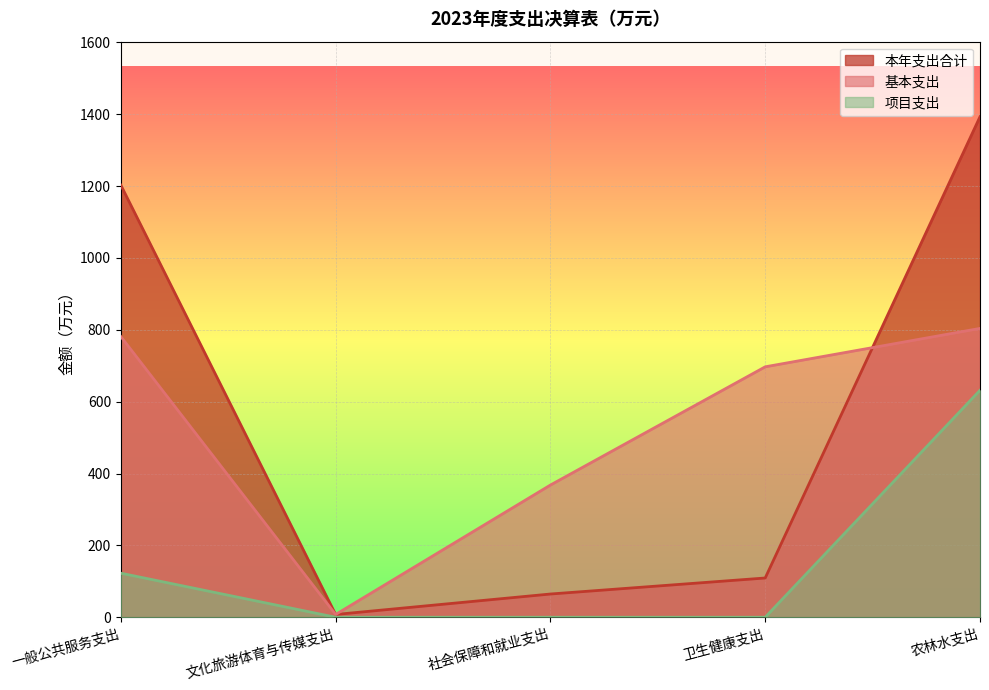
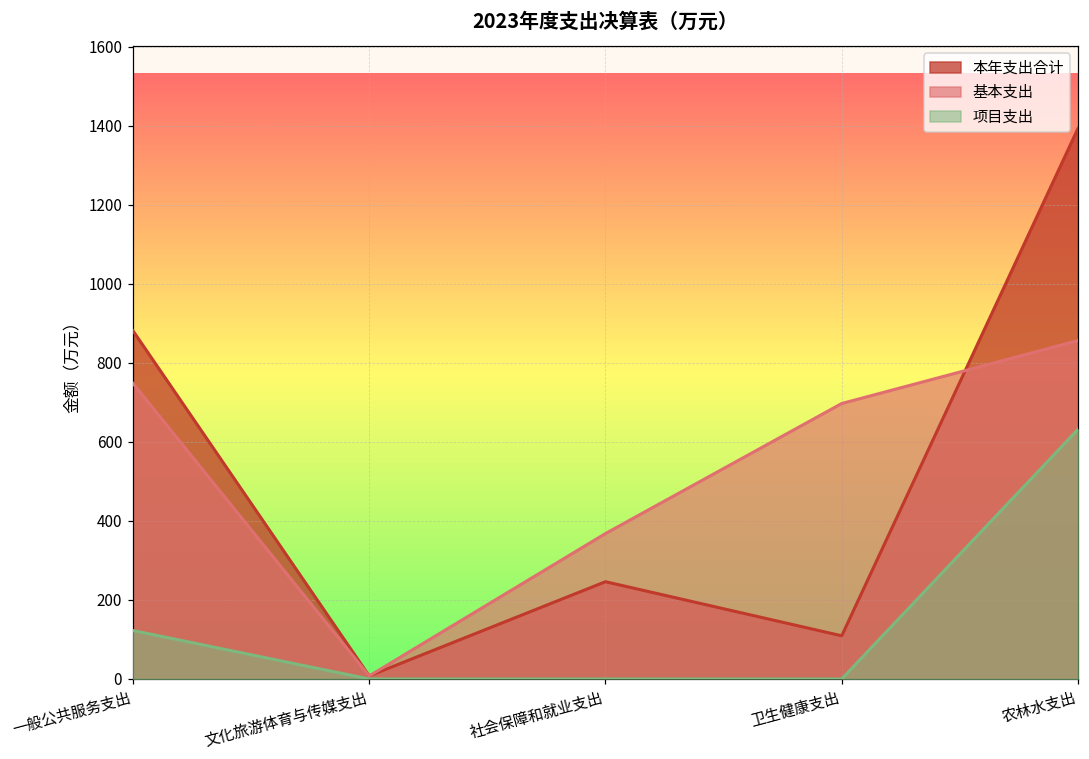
  {
    "本年支出合计": {
-     "一般公共服务支出": 1200,
-     "社会保障和就业支出": 60,
+     "一般公共服务支出": 880,
+     "社会保障和就业支出": 250,
      "卫生健康支出": 110,
      "农林水支出": 1390
    },
    "基本支出": {
-     "一般公共服务支出": 780,
+     "一般公共服务支出": 750,
      "社会保障和就业支出": 370,
      "卫生健康支出": 700,
-     "农林水支出": 800
+     "农林水支出": 860
    },
    "项目支出": {
      "一般公共服务支出": 120,
      "文化旅游体育与传媒支出": 0,
      "社会保障和就业支出": 0,
      "卫生健康支出": 0,
      "农林水支出": 630
    }
  }
